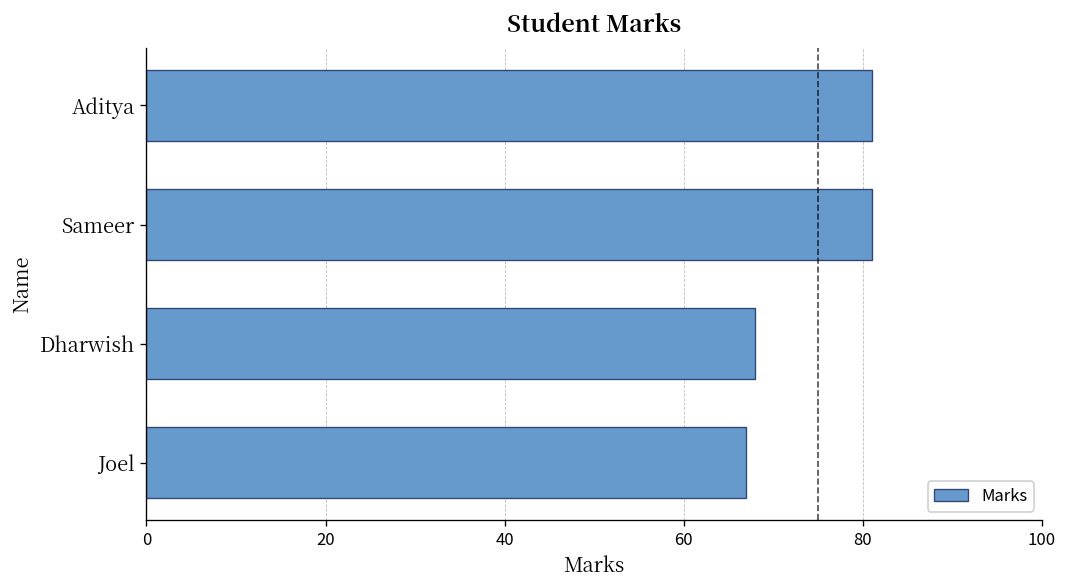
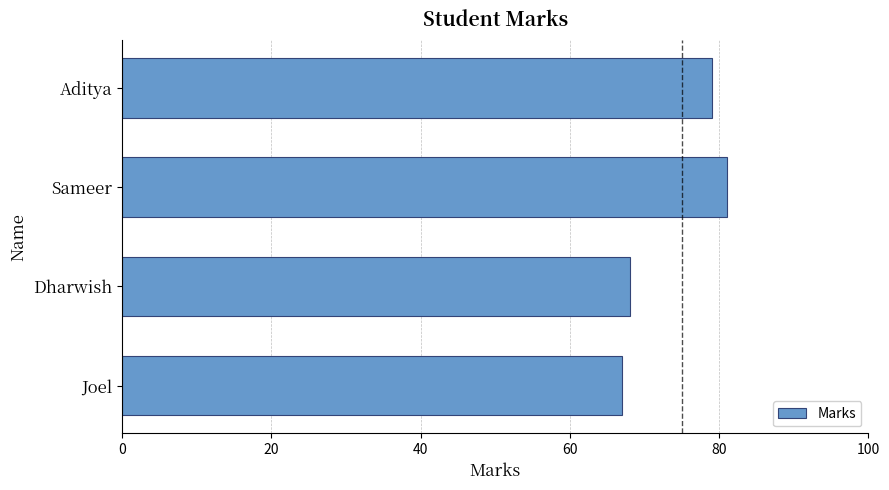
  {
-   "Aditya": 81,
+   "Aditya": 79,
    "Sameer": 81,
    "Dharwish": 68,
    "Joel": 67
  }
